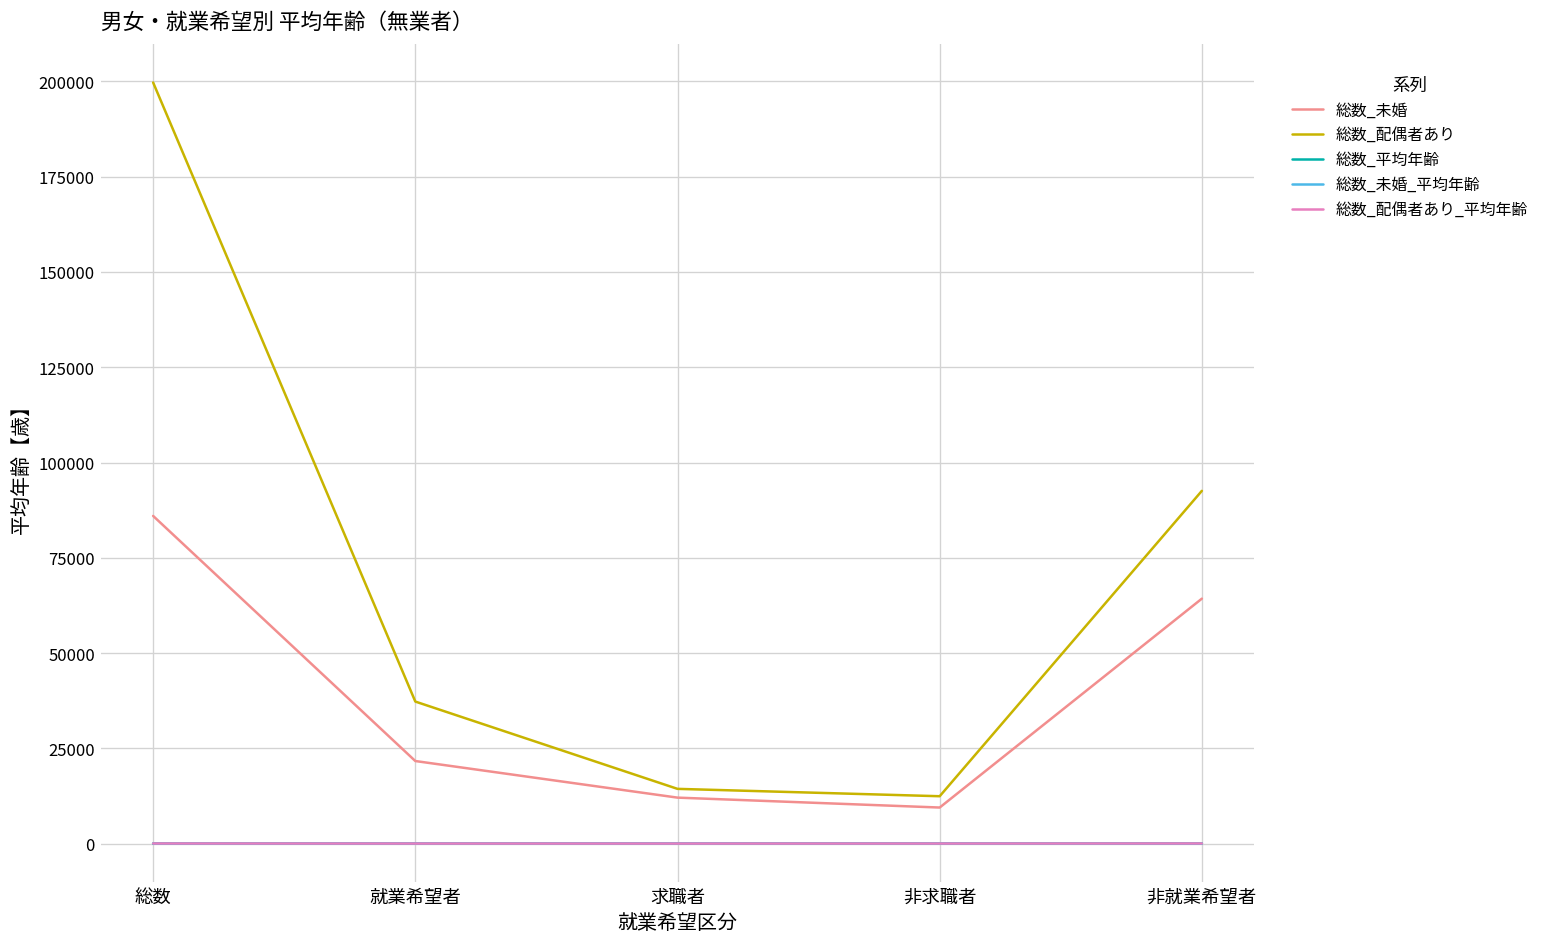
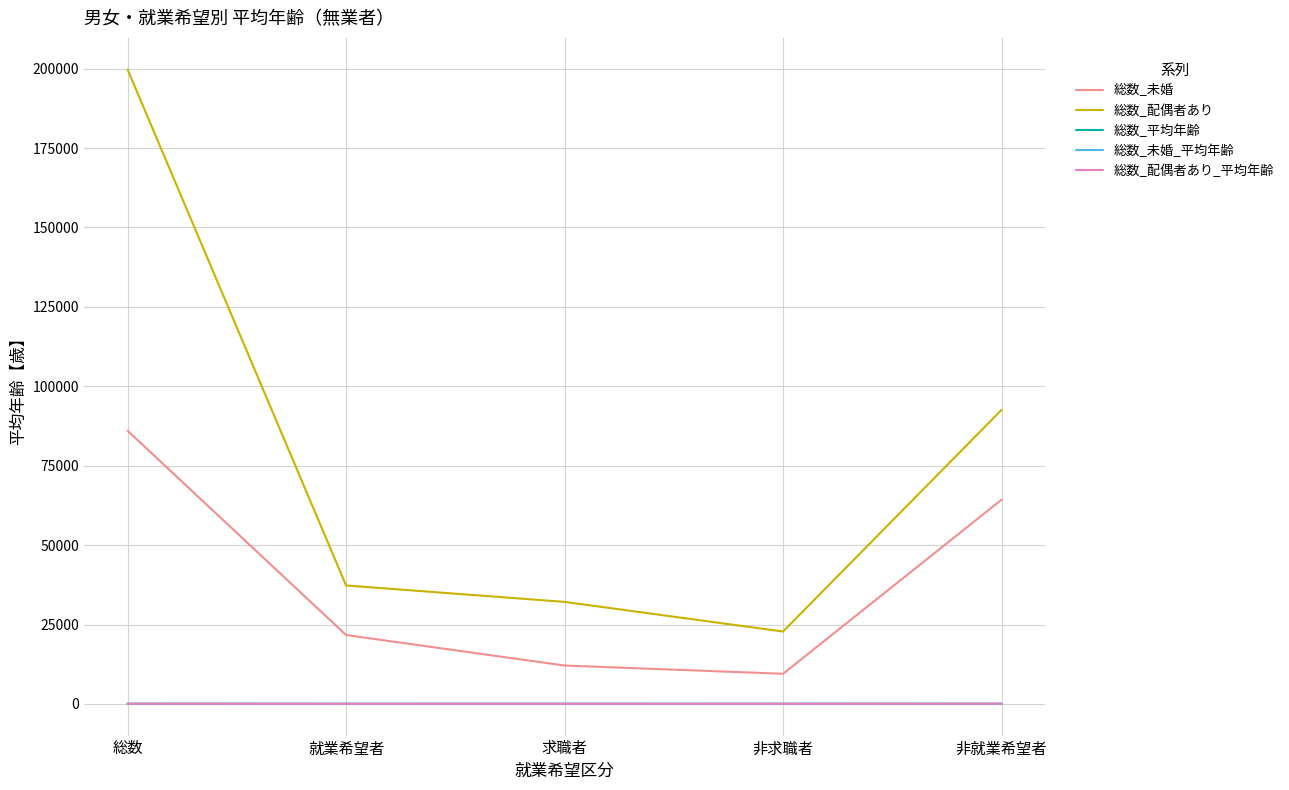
  {
    "総数_配偶者あり": {
      "総数": 200000,
      "就業希望者": 37000,
-     "求職者": 14000,
-     "非求職者": 12000,
+     "求職者": 32000,
+     "非求職者": 23000,
      "非就業希望者": 93000
    }
  }
